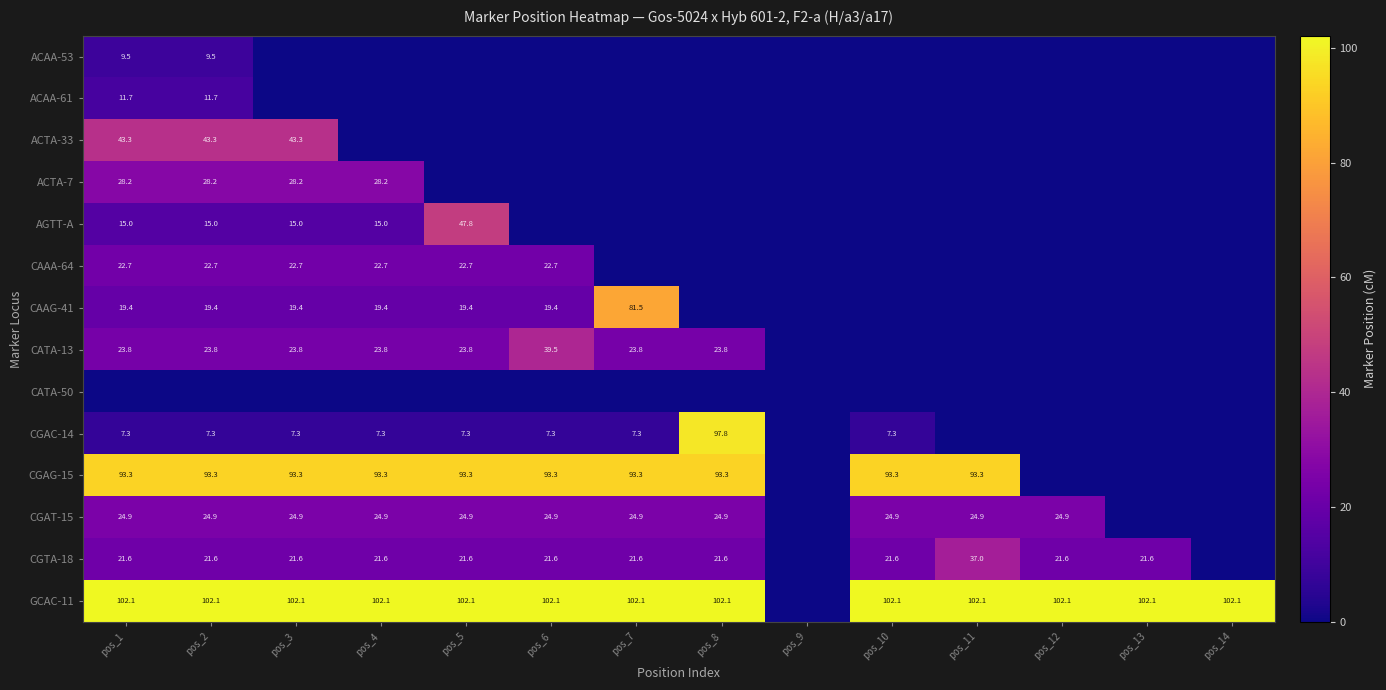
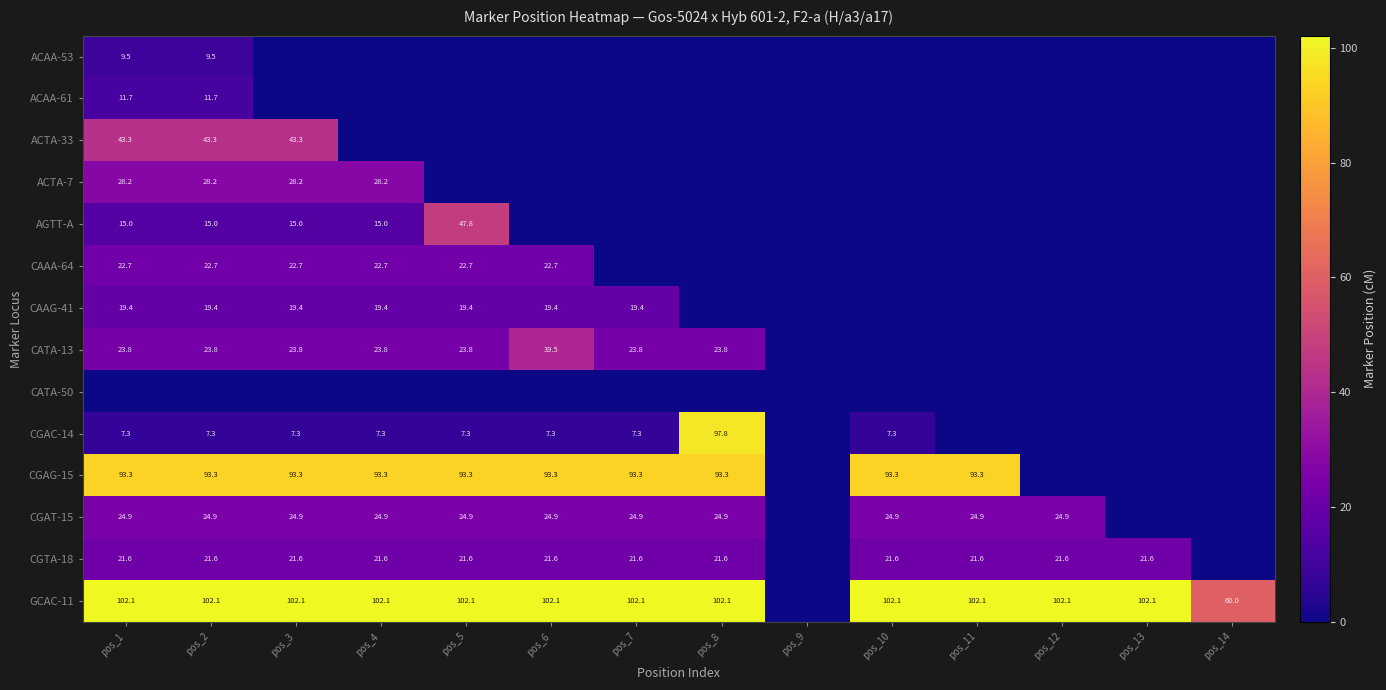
  {
    "ACAA-53": {
      "pos_1": 9.5,
      "pos_2": 9.5
    },
    "ACAA-61": {
      "pos_1": 11.7,
      "pos_2": 11.7
    },
    "ACTA-33": {
      "pos_1": 43.3,
      "pos_2": 43.3,
      "pos_3": 43.3
    },
    "ACTA-7": {
      "pos_1": 28.2,
      "pos_2": 28.2,
      "pos_3": 28.2,
      "pos_4": 28.2
    },
    "AGTT-A": {
      "pos_1": 15.0,
      "pos_2": 15.0,
      "pos_3": 15.0,
      "pos_4": 15.0,
      "pos_5": 47.8
    },
    "CAAA-64": {
      "pos_1": 22.7,
      "pos_2": 22.7,
      "pos_3": 22.7,
      "pos_4": 22.7,
      "pos_5": 22.7,
      "pos_6": 22.7
    },
    "CAAG-41": {
      "pos_1": 19.4,
      "pos_2": 19.4,
      "pos_3": 19.4,
      "pos_4": 19.4,
      "pos_5": 19.4,
      "pos_6": 19.4,
-     "pos_7": 81.5
+     "pos_7": 19.4
    },
    "CATA-13": {
      "pos_1": 23.8,
      "pos_2": 23.8,
      "pos_3": 23.8,
      "pos_4": 23.8,
      "pos_5": 23.8,
      "pos_6": 39.5,
      "pos_7": 23.8,
      "pos_8": 23.8
    },
    "CGAC-14": {
      "pos_1": 7.3,
      "pos_2": 7.3,
      "pos_3": 7.3,
      "pos_4": 7.3,
      "pos_5": 7.3,
      "pos_6": 7.3,
      "pos_7": 7.3,
      "pos_8": 97.8,
      "pos_10": 7.3
    },
    "CGAG-15": {
      "pos_1": 93.3,
      "pos_2": 93.3,
      "pos_3": 93.3,
      "pos_4": 93.3,
      "pos_5": 93.3,
      "pos_6": 93.3,
      "pos_7": 93.3,
      "pos_8": 93.3,
      "pos_10": 93.3,
      "pos_11": 93.3
    },
    "CGAT-15": {
      "pos_1": 24.9,
      "pos_2": 24.9,
      "pos_3": 24.9,
      "pos_4": 24.9,
      "pos_5": 24.9,
      "pos_6": 24.9,
      "pos_7": 24.9,
      "pos_8": 24.9,
      "pos_10": 24.9,
      "pos_11": 24.9,
      "pos_12": 24.9
    },
    "CGTA-18": {
      "pos_1": 21.6,
      "pos_2": 21.6,
      "pos_3": 21.6,
      "pos_4": 21.6,
      "pos_5": 21.6,
      "pos_6": 21.6,
      "pos_7": 21.6,
      "pos_8": 21.6,
      "pos_10": 21.6,
-     "pos_11": 37.0,
+     "pos_11": 21.6,
      "pos_12": 21.6,
      "pos_13": 21.6
    },
    "GCAC-11": {
      "pos_1": 102.1,
      "pos_2": 102.1,
      "pos_3": 102.1,
      "pos_4": 102.1,
      "pos_5": 102.1,
      "pos_6": 102.1,
      "pos_7": 102.1,
      "pos_8": 102.1,
      "pos_10": 102.1,
      "pos_11": 102.1,
      "pos_12": 102.1,
      "pos_13": 102.1,
-     "pos_14": 102.1
+     "pos_14": 60.0
    }
  }
